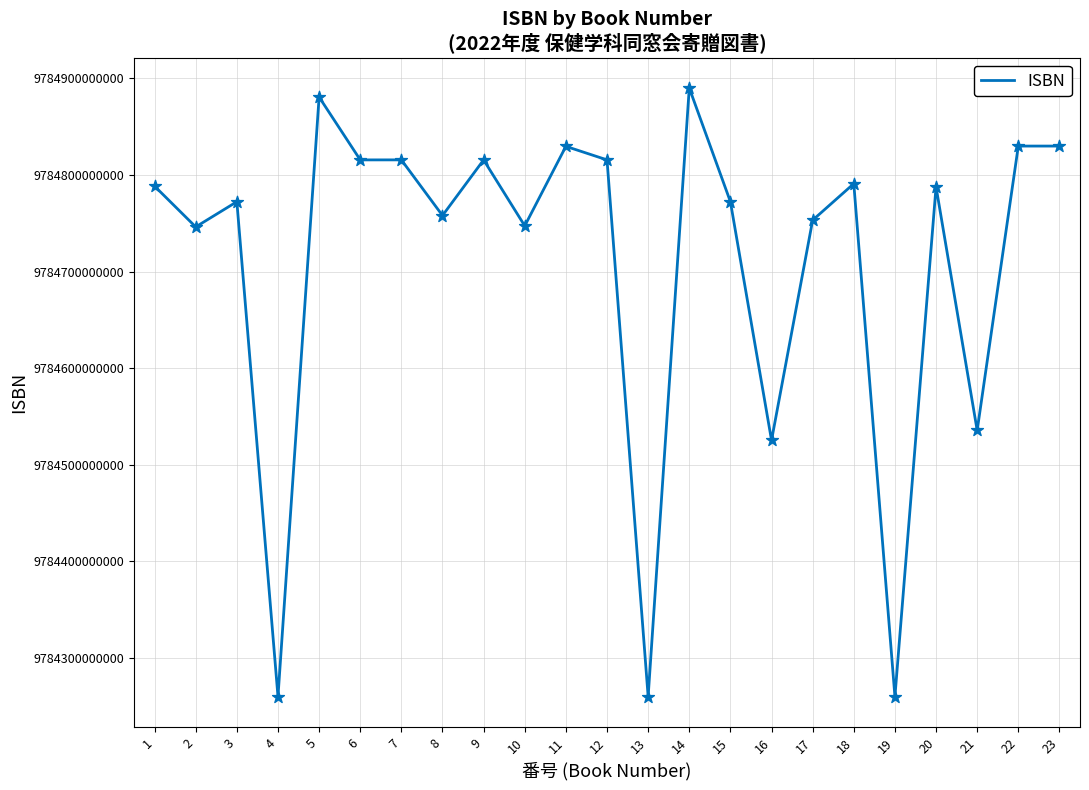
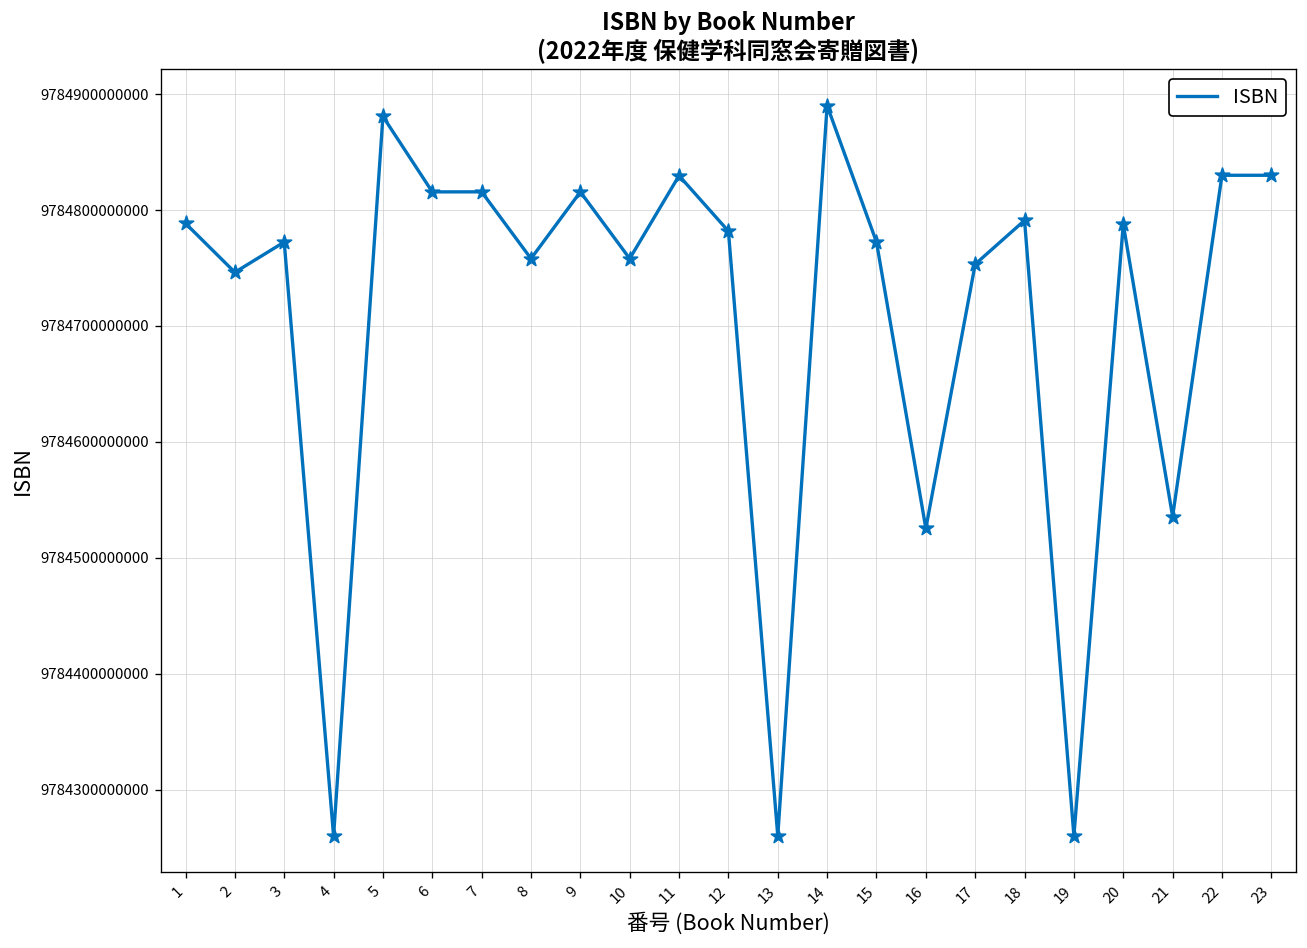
  {
    "1": 9784790000000,
    "2": 9784750000000,
    "3": 9784770000000,
    "4": 9784260000000,
    "5": 9784880000000,
    "6": 9784820000000,
    "7": 9784820000000,
    "8": 9784760000000,
    "9": 9784820000000,
-   "10": 9784750000000,
+   "10": 9784760000000,
    "11": 9784830000000,
-   "12": 9784820000000,
+   "12": 9784780000000,
    "13": 9784260000000,
    "14": 9784890000000,
    "15": 9784770000000,
    "16": 9784530000000,
    "17": 9784750000000,
    "18": 9784790000000,
    "19": 9784260000000,
    "20": 9784790000000,
    "21": 9784540000000,
    "22": 9784830000000,
    "23": 9784830000000
  }
